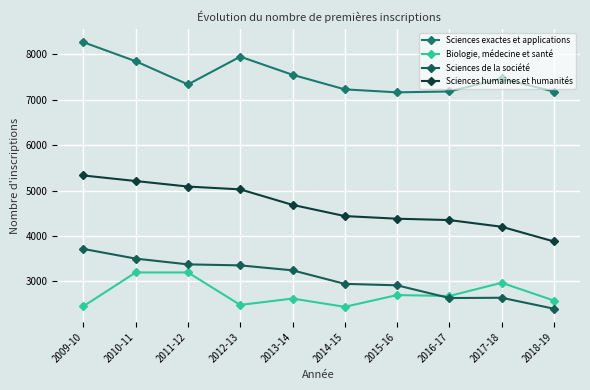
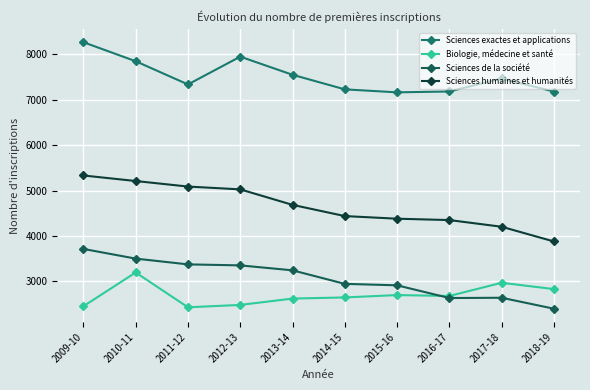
  {
    "Biologie, médecine et santé": {
      "2009-10": 2500,
      "2010-11": 3200,
-     "2011-12": 3200,
+     "2011-12": 2400,
      "2012-13": 2500,
      "2013-14": 2600,
-     "2014-15": 2400,
+     "2014-15": 2600,
      "2015-16": 2700,
      "2017-18": 3000,
-     "2018-19": 2600
+     "2018-19": 2800
    }
  }
